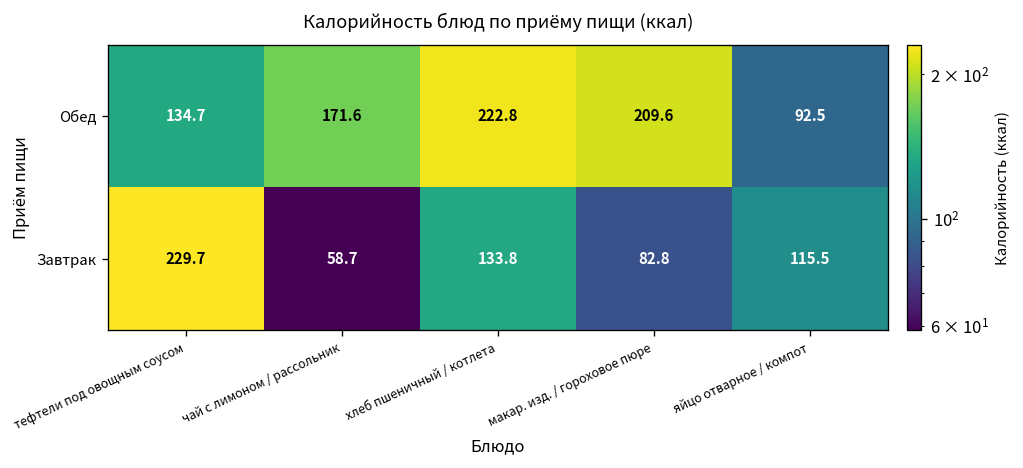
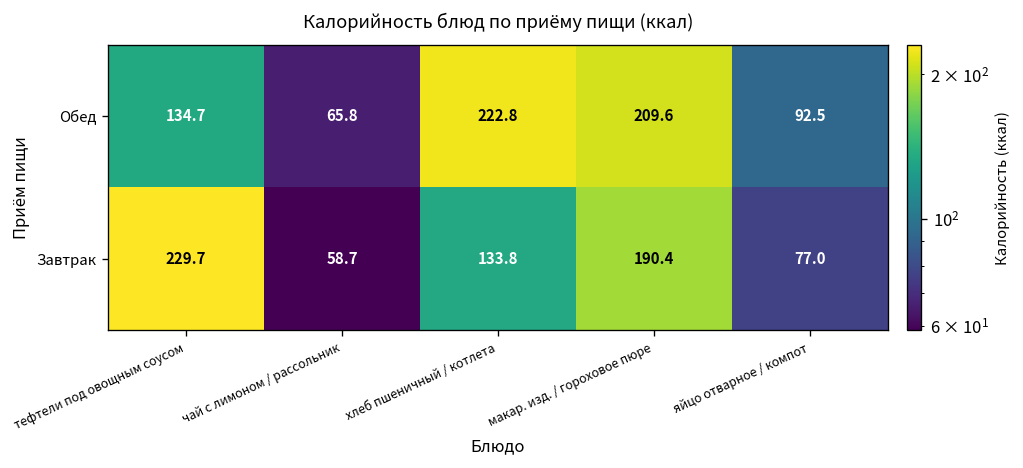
  {
    "Обед": {
      "тефтели под овощным соусом": 134.7,
-     "чай с лимоном / рассольник": 171.6,
+     "чай с лимоном / рассольник": 65.8,
      "хлеб пшеничный / котлета": 222.8,
      "макар. изд. / гороховое пюре": 209.6,
      "яйцо отварное / компот": 92.5
    },
    "Завтрак": {
      "тефтели под овощным соусом": 229.7,
      "чай с лимоном / рассольник": 58.7,
      "хлеб пшеничный / котлета": 133.8,
-     "макар. изд. / гороховое пюре": 82.8,
-     "яйцо отварное / компот": 115.5
+     "макар. изд. / гороховое пюре": 190.4,
+     "яйцо отварное / компот": 77.0
    }
  }
